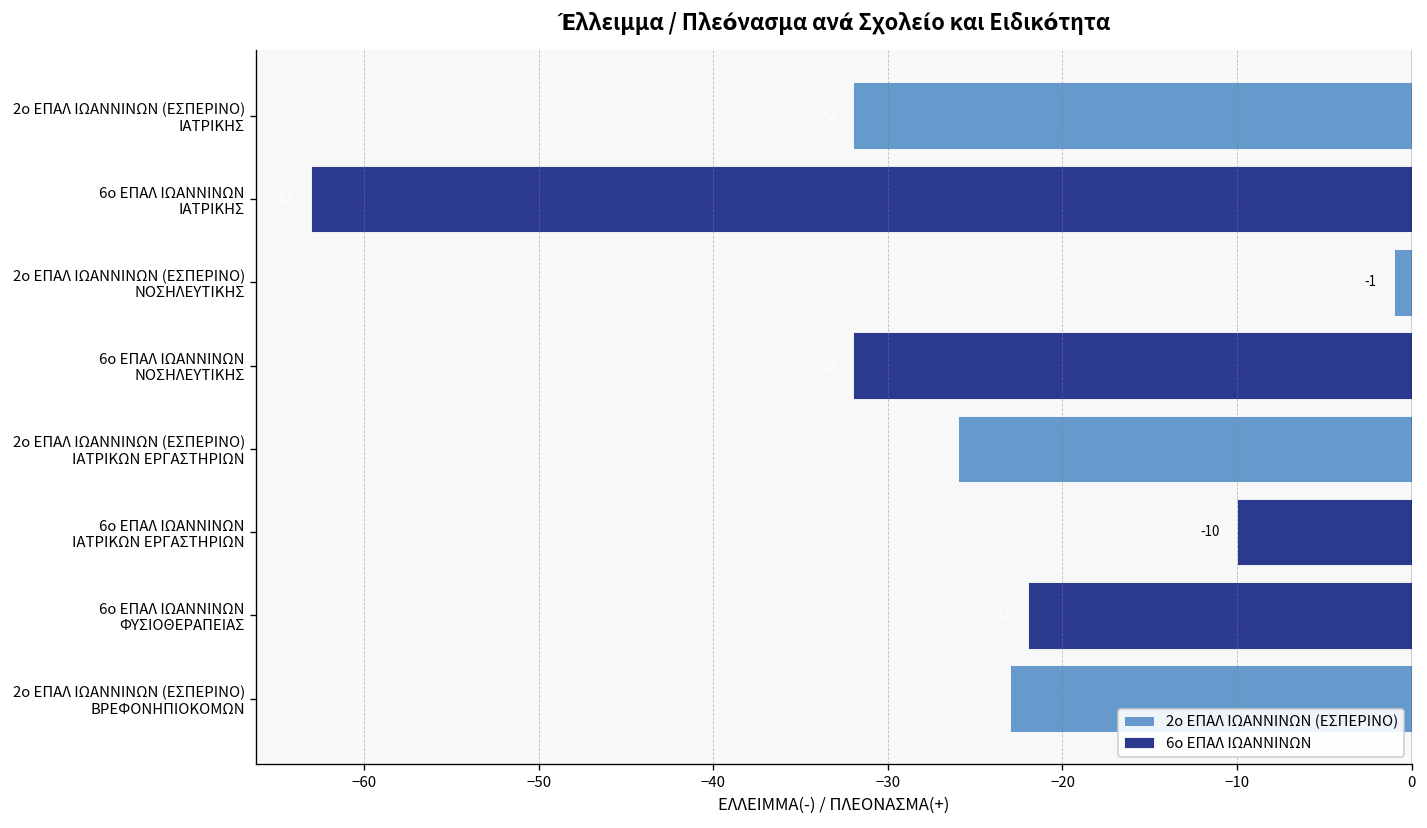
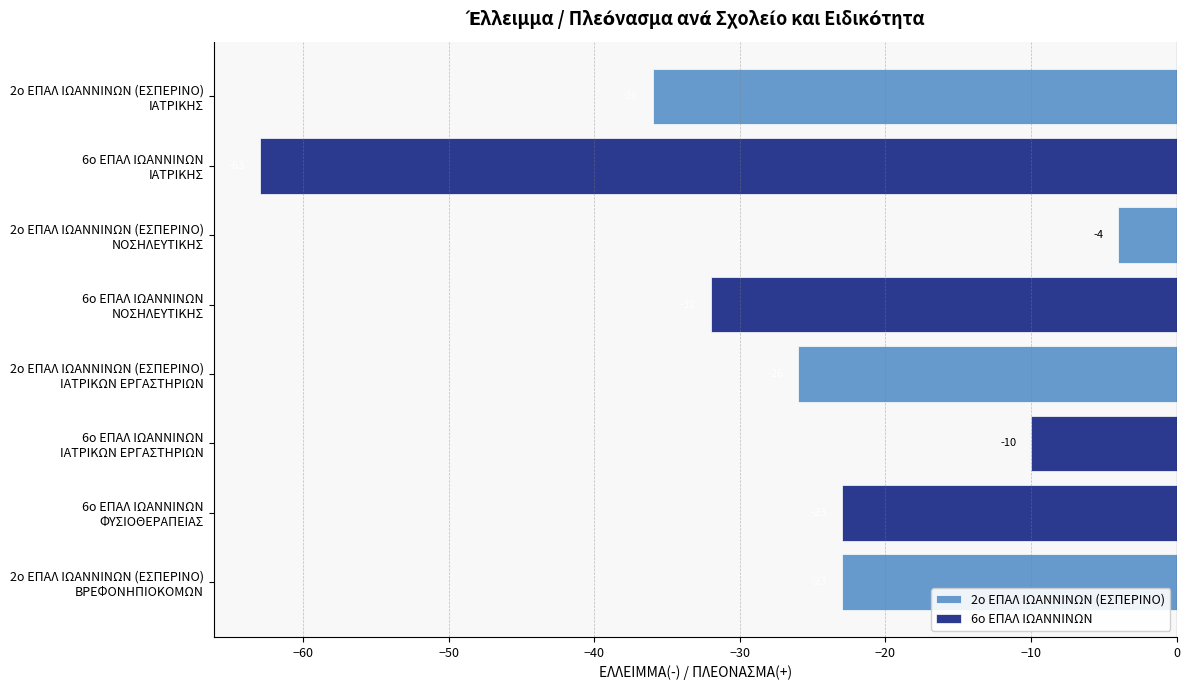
  {
    "2ο ΕΠΑΛ ΙΩΑΝΝΙΝΩΝ (ΕΣΠΕΡΙΝΟ)": {
-     "2ο ΕΠΑΛ ΙΩΑΝΝΙΝΩΝ (ΕΣΠΕΡΙΝΟ) ΙΑΤΡΙΚΗΣ": -32,
-     "2ο ΕΠΑΛ ΙΩΑΝΝΙΝΩΝ (ΕΣΠΕΡΙΝΟ) ΝΟΣΗΛΕΥΤΙΚΗΣ": -1
+     "2ο ΕΠΑΛ ΙΩΑΝΝΙΝΩΝ (ΕΣΠΕΡΙΝΟ) ΙΑΤΡΙΚΗΣ": -36,
+     "2ο ΕΠΑΛ ΙΩΑΝΝΙΝΩΝ (ΕΣΠΕΡΙΝΟ) ΝΟΣΗΛΕΥΤΙΚΗΣ": -4
    },
    "6ο ΕΠΑΛ ΙΩΑΝΝΙΝΩΝ": {
      "6ο ΕΠΑΛ ΙΩΑΝΝΙΝΩΝ ΙΑΤΡΙΚΗΣ": -63,
      "6ο ΕΠΑΛ ΙΩΑΝΝΙΝΩΝ ΝΟΣΗΛΕΥΤΙΚΗΣ": -32,
-     "6ο ΕΠΑΛ ΙΩΑΝΝΙΝΩΝ ΦΥΣΙΟΘΕΡΑΠΕΙΑΣ": -22
+     "6ο ΕΠΑΛ ΙΩΑΝΝΙΝΩΝ ΦΥΣΙΟΘΕΡΑΠΕΙΑΣ": -23
    }
  }
